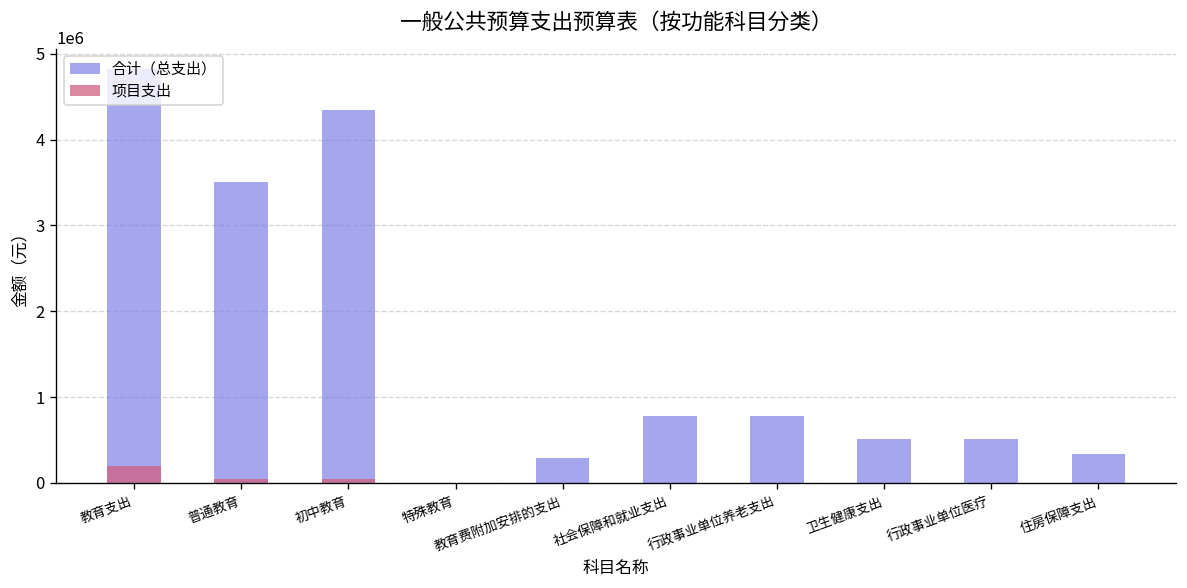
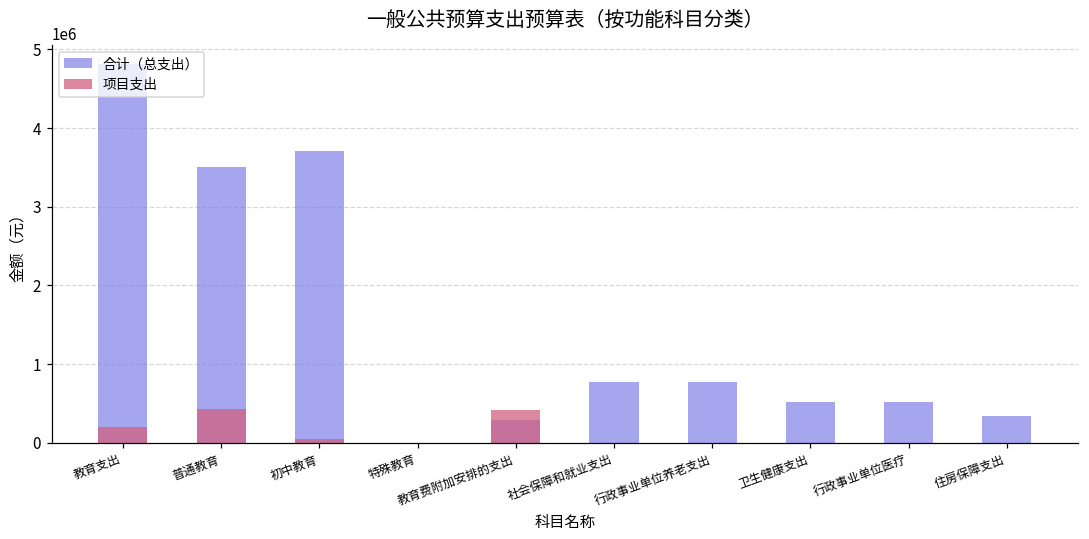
  {
    "合计（总支出）": {
      "普通教育": 3500000,
-     "初中教育": 4300000,
+     "初中教育": 3700000,
      "社会保障和就业支出": 800000,
      "行政事业单位养老支出": 800000,
      "卫生健康支出": 500000,
      "行政事业单位医疗": 500000,
      "住房保障支出": 300000
    },
    "项目支出": {
-     "普通教育": 0,
-     "教育费附加安排的支出": 0,
+     "普通教育": 400000,
+     "教育费附加安排的支出": 400000,
      "社会保障和就业支出": 0,
      "行政事业单位养老支出": 0,
      "卫生健康支出": 0,
      "行政事业单位医疗": 0,
      "住房保障支出": 0
    }
  }
